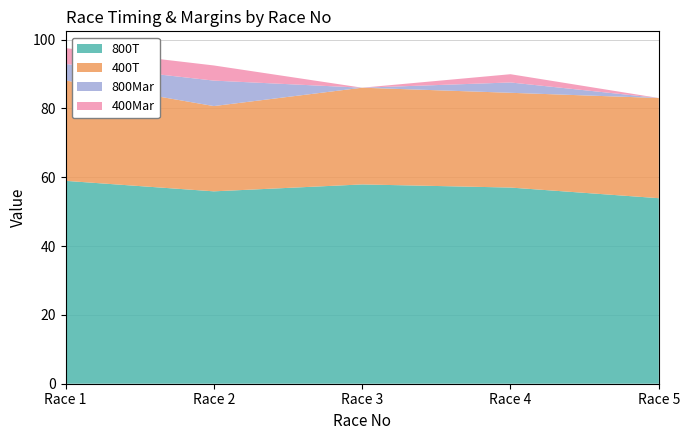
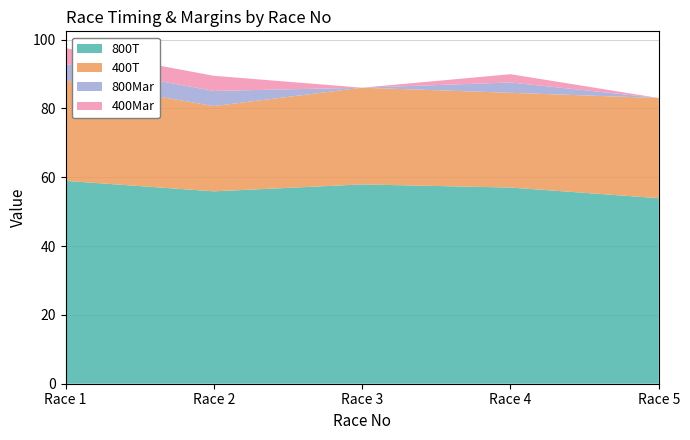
  {
    "800T": {
      "Race 1": 59,
      "Race 2": 56,
      "Race 3": 58,
      "Race 4": 57,
      "Race 5": 54
    },
    "400T": {
      "Race 1": 29,
      "Race 2": 25,
      "Race 4": 28
    },
    "800Mar": {
      "Race 1": 5,
-     "Race 2": 7,
+     "Race 2": 4,
      "Race 4": 3
    },
    "400Mar": {
      "Race 1": 5,
      "Race 2": 4,
      "Race 4": 2
    }
  }
